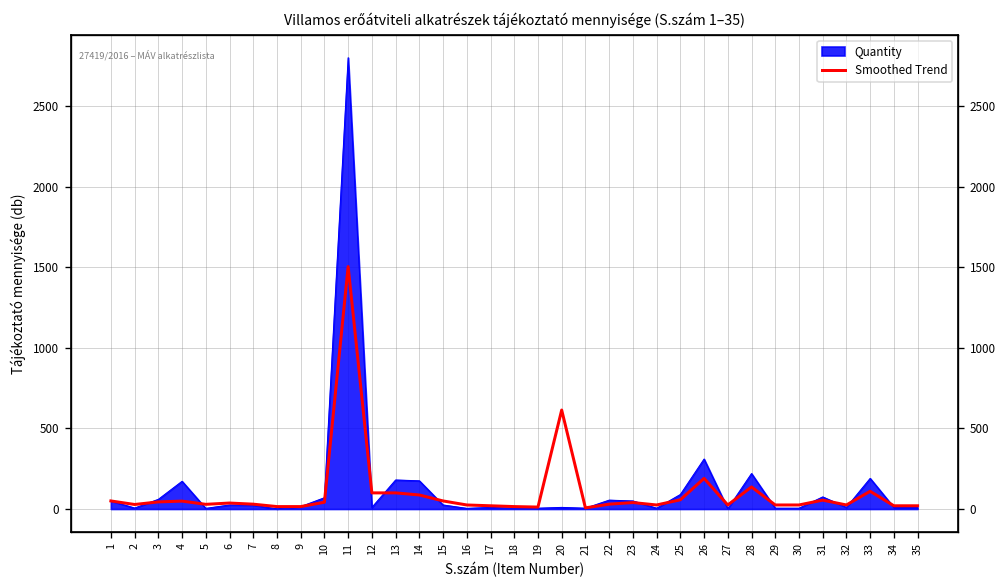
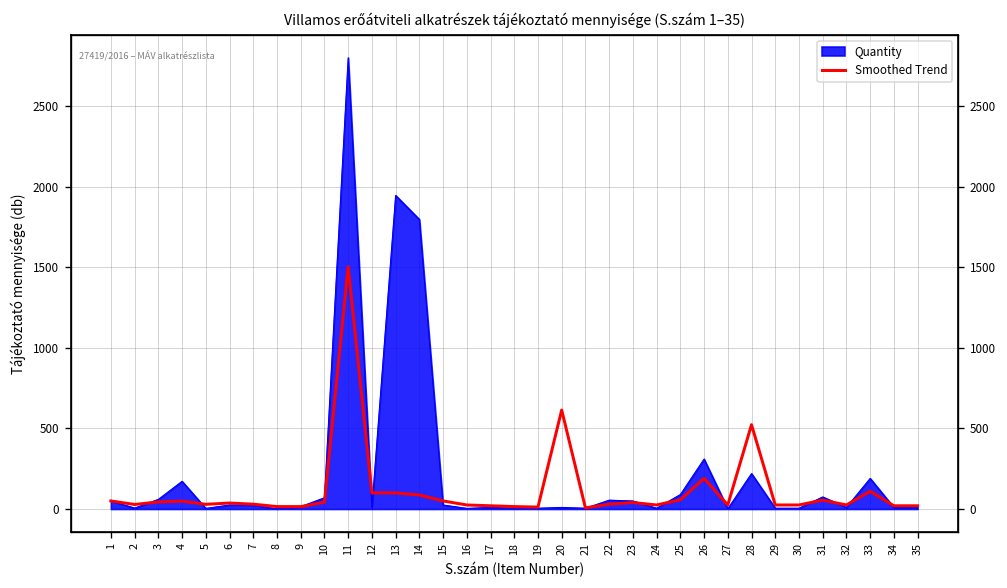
  {
    "Quantity": {
      "2": 10,
      "4": 170,
      "5": 0,
      "10": 70,
      "11": 2800,
      "12": 10,
-     "13": 180,
-     "14": 180,
+     "13": 1950,
+     "14": 1800,
      "15": 30,
      "16": 0,
      "20": 10,
      "22": 60,
      "24": 10,
      "25": 90,
      "26": 310,
      "27": 0,
      "28": 220,
      "29": 10,
      "30": 10,
      "31": 80,
      "33": 190
    },
    "Smoothed Trend": {
      "2": 30,
      "4": 50,
      "5": 30,
      "10": 40,
      "11": 1500,
      "12": 100,
      "13": 100,
      "14": 90,
      "15": 50,
      "16": 30,
      "20": 610,
      "22": 30,
      "24": 30,
      "25": 60,
      "26": 190,
      "27": 30,
-     "28": 140,
+     "28": 520,
      "29": 30,
      "30": 30,
      "31": 60,
      "33": 110
    }
  }
